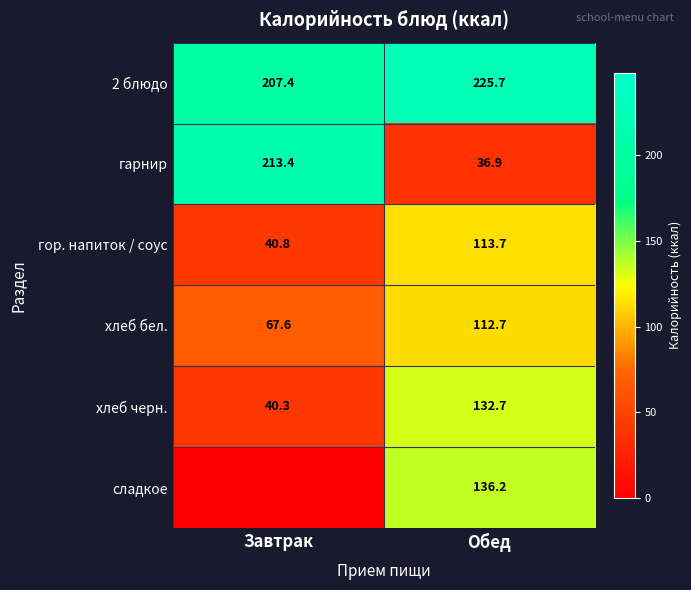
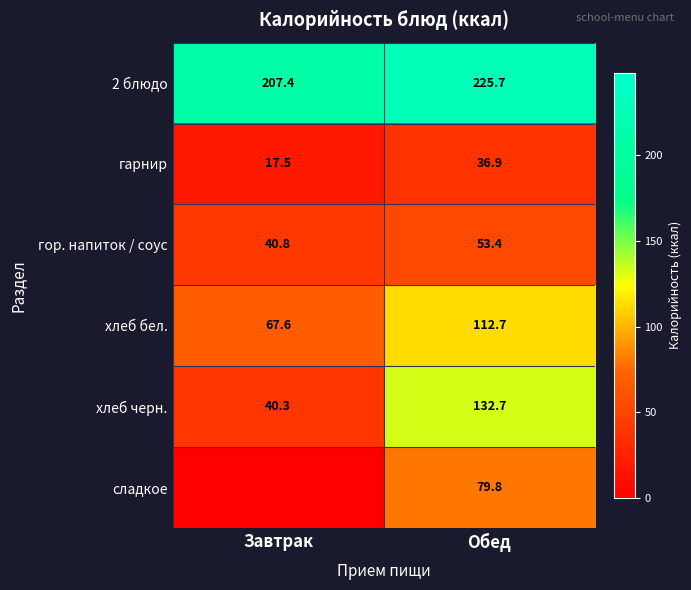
  {
    "2 блюдо": {
      "Завтрак": 207.4,
      "Обед": 225.7
    },
    "гарнир": {
-     "Завтрак": 213.4,
+     "Завтрак": 17.5,
      "Обед": 36.9
    },
    "гор. напиток / соус": {
      "Завтрак": 40.8,
-     "Обед": 113.7
+     "Обед": 53.4
    },
    "хлеб бел.": {
      "Завтрак": 67.6,
      "Обед": 112.7
    },
    "хлеб черн.": {
      "Завтрак": 40.3,
      "Обед": 132.7
    },
    "сладкое": {
-     "Обед": 136.2
+     "Обед": 79.8
    }
  }
